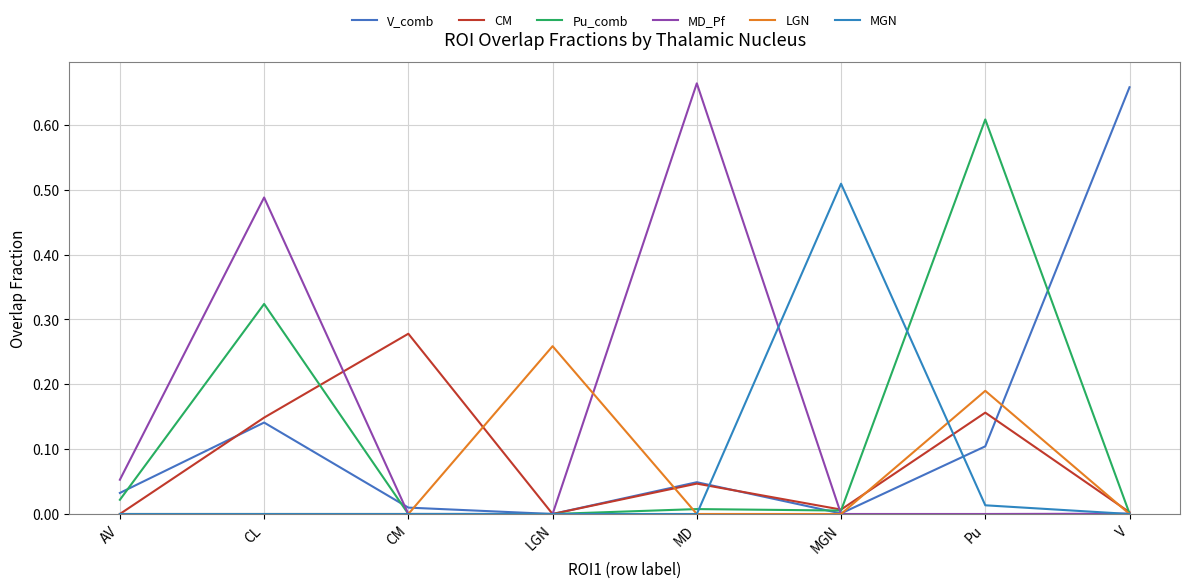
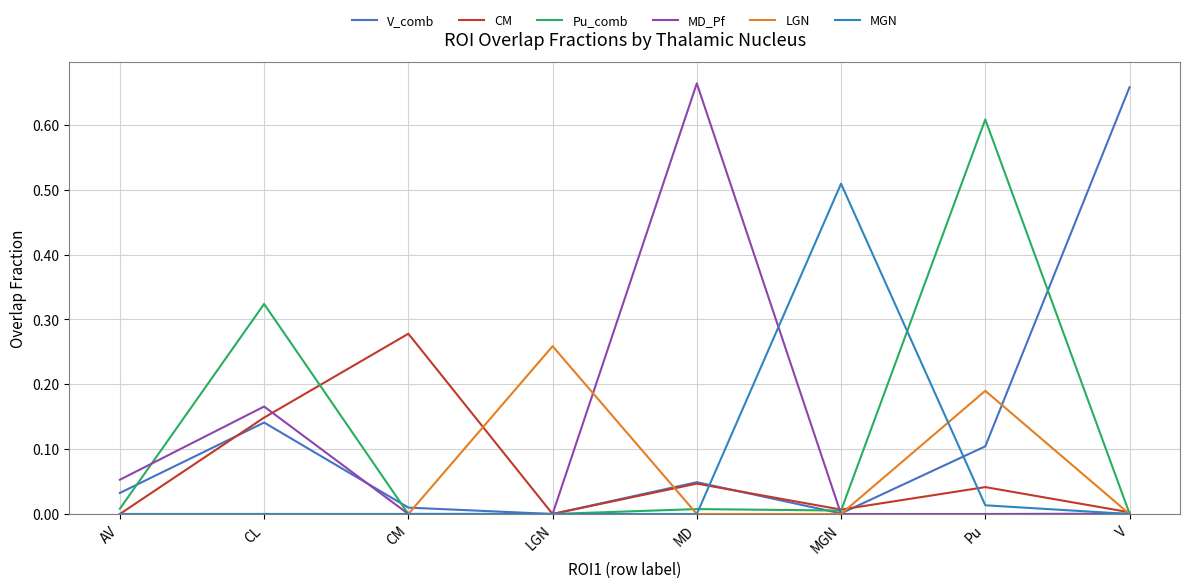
  {
    "CM": {
      "CL": 0.15,
      "CM": 0.28,
-     "Pu": 0.16
+     "Pu": 0.04
    },
    "Pu_comb": {
-     "AV": 0.02,
+     "AV": 0.01,
      "CL": 0.32,
      "MD": 0.01,
      "Pu": 0.61
    },
    "MD_Pf": {
      "AV": 0.05,
-     "CL": 0.49,
+     "CL": 0.17,
      "MD": 0.66,
      "Pu": 0.00
    },
    "LGN": {
      "LGN": 0.26,
      "Pu": 0.19
    }
  }
